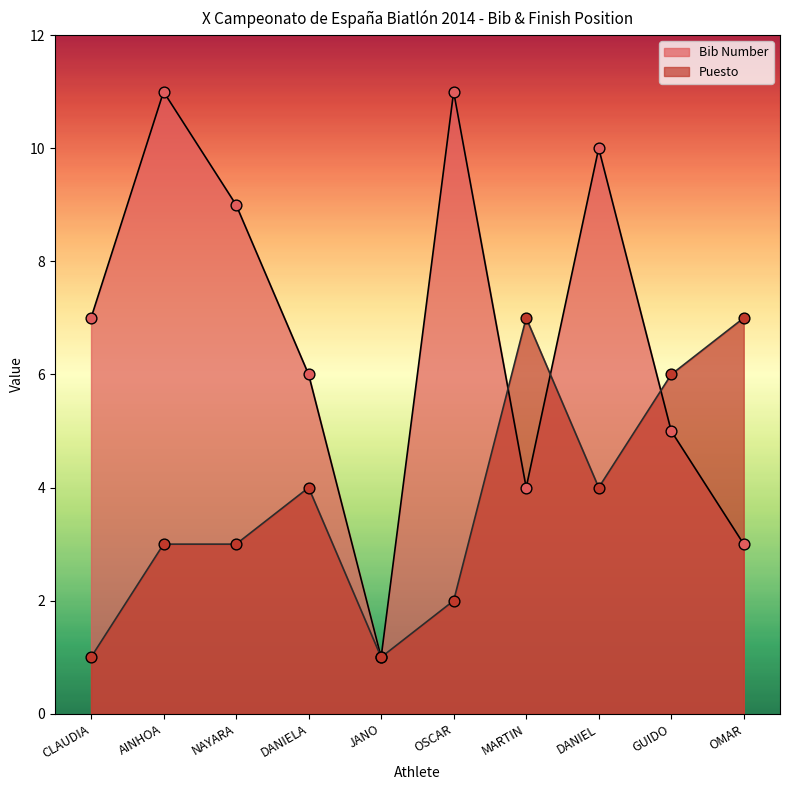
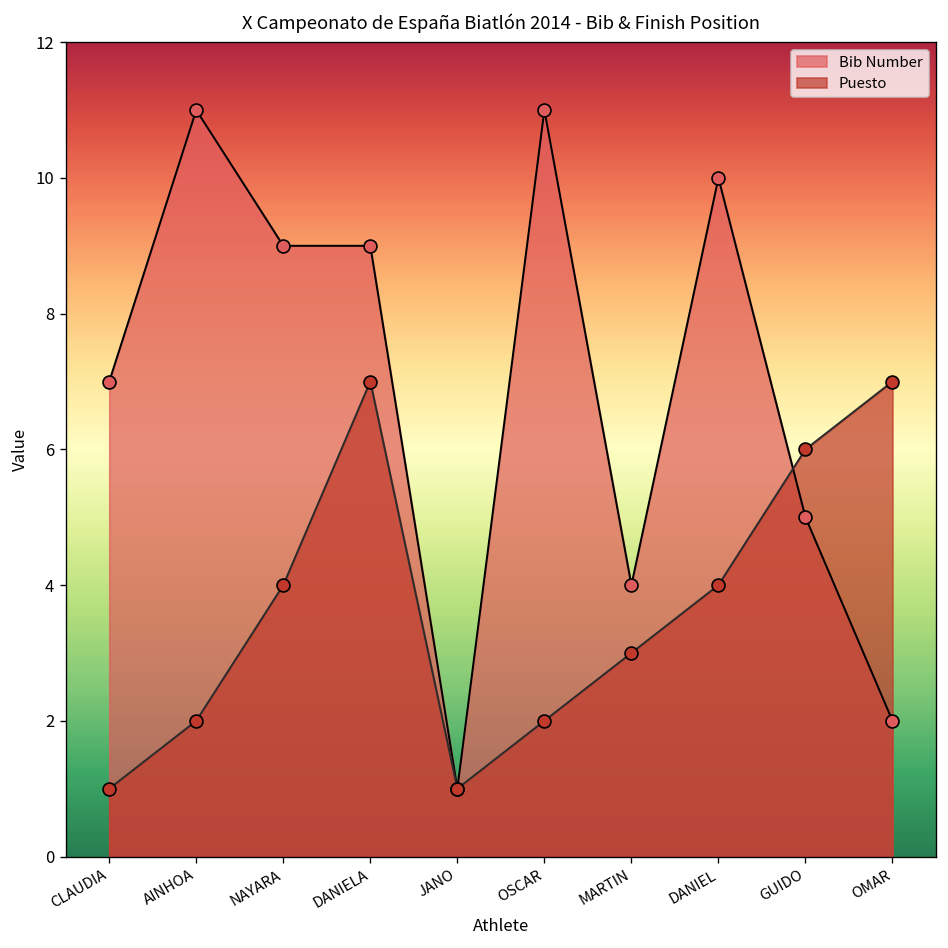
  {
    "Bib Number": {
      "CLAUDIA": 7,
      "AINHOA": 11,
      "NAYARA": 9,
-     "DANIELA": 6,
+     "DANIELA": 9,
      "OSCAR": 11,
      "MARTIN": 4,
      "DANIEL": 10,
      "GUIDO": 5,
-     "OMAR": 3
+     "OMAR": 2
    },
    "Puesto": {
      "CLAUDIA": 1,
-     "AINHOA": 3,
-     "NAYARA": 3,
-     "DANIELA": 4,
+     "AINHOA": 2,
+     "NAYARA": 4,
+     "DANIELA": 7,
      "OSCAR": 2,
-     "MARTIN": 7,
+     "MARTIN": 3,
      "DANIEL": 4,
      "GUIDO": 6,
      "OMAR": 7
    }
  }
